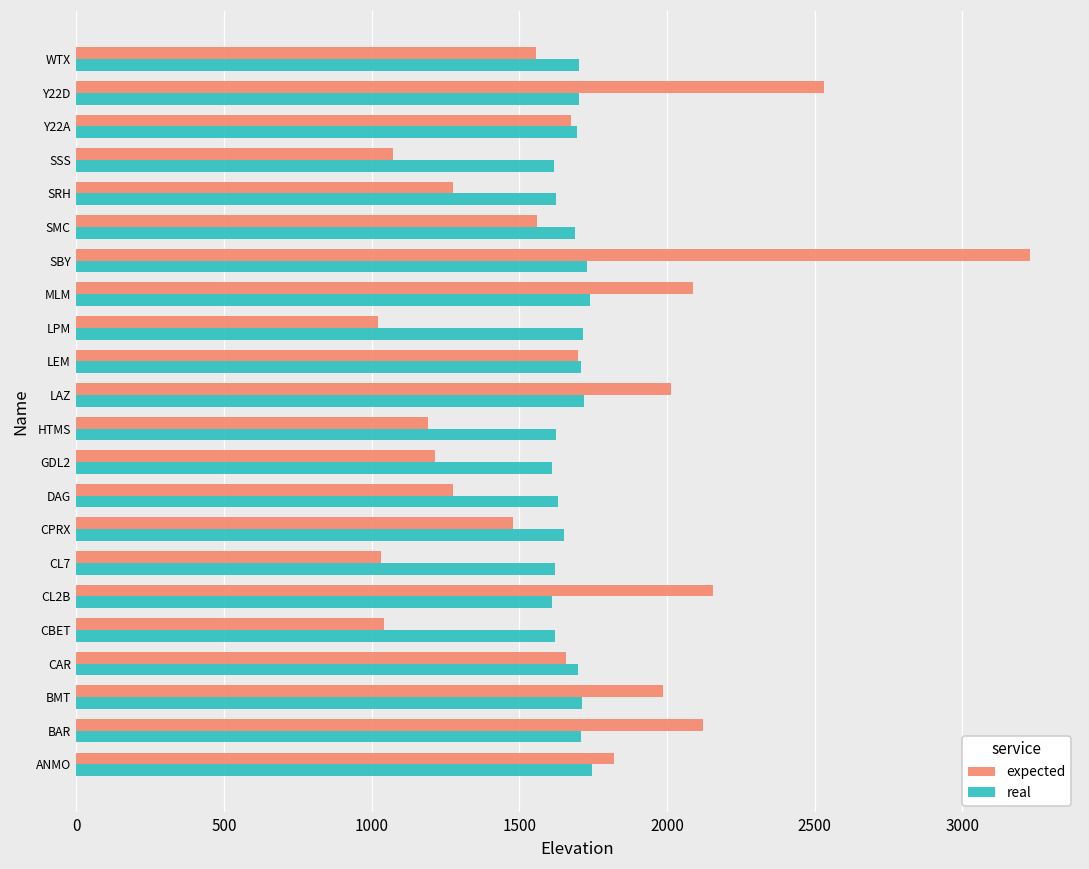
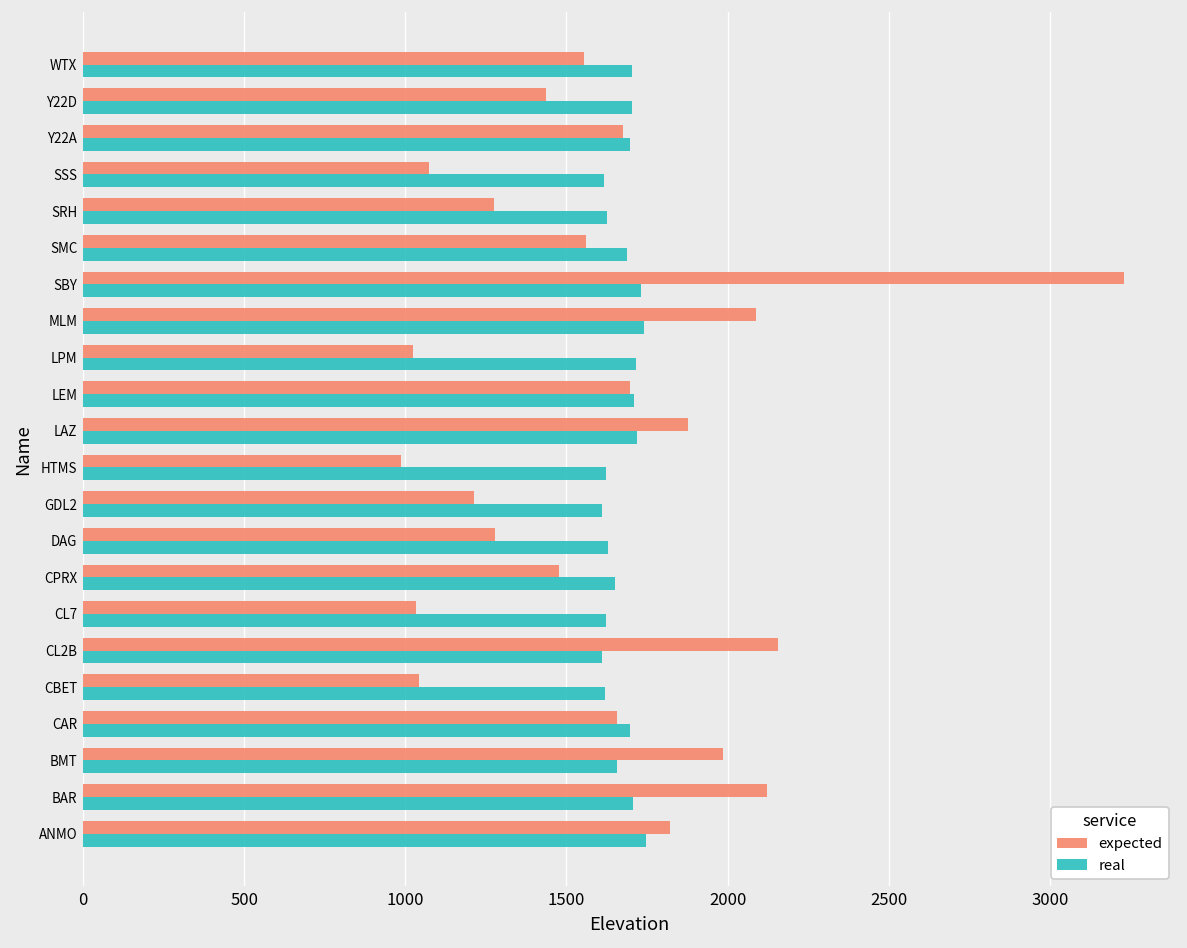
  {
    "expected": {
      "WTX": 1560,
-     "Y22D": 2530,
+     "Y22D": 1440,
      "Y22A": 1670,
      "SSS": 1070,
      "SRH": 1280,
      "SMC": 1560,
      "SBY": 3230,
      "MLM": 2090,
      "LPM": 1020,
      "LEM": 1700,
-     "LAZ": 2020,
-     "HTMS": 1190,
+     "LAZ": 1880,
+     "HTMS": 990,
      "GDL2": 1210,
      "DAG": 1280,
      "CPRX": 1480,
      "CL7": 1030,
      "CL2B": 2160,
      "CBET": 1040,
      "CAR": 1660,
      "BMT": 1990,
      "BAR": 2120,
      "ANMO": 1820
    },
    "real": {
      "WTX": 1700,
      "Y22D": 1700,
      "Y22A": 1700,
      "SSS": 1620,
      "SRH": 1620,
      "SMC": 1690,
      "SBY": 1730,
      "MLM": 1740,
      "LPM": 1720,
      "LEM": 1710,
      "LAZ": 1720,
      "HTMS": 1620,
      "GDL2": 1610,
      "DAG": 1630,
      "CPRX": 1650,
      "CL7": 1620,
      "CL2B": 1610,
      "CBET": 1620,
      "CAR": 1700,
-     "BMT": 1710,
+     "BMT": 1660,
      "BAR": 1710,
      "ANMO": 1750
    }
  }
